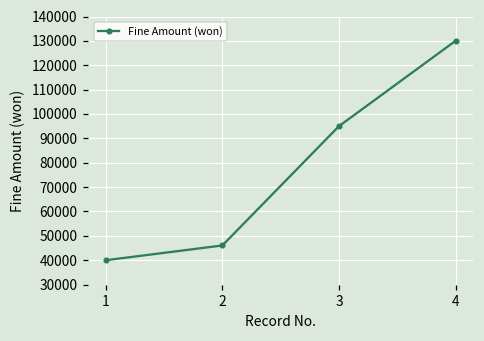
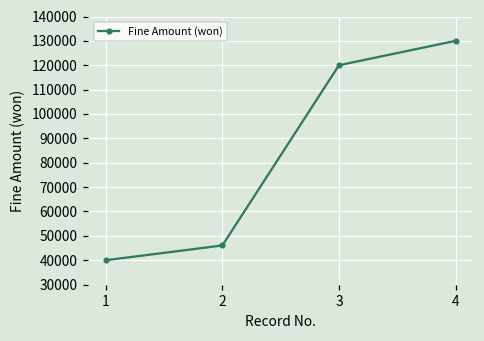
  {
    "1": 40000,
    "2": 46000,
-   "3": 95000,
+   "3": 120000,
    "4": 130000
  }
